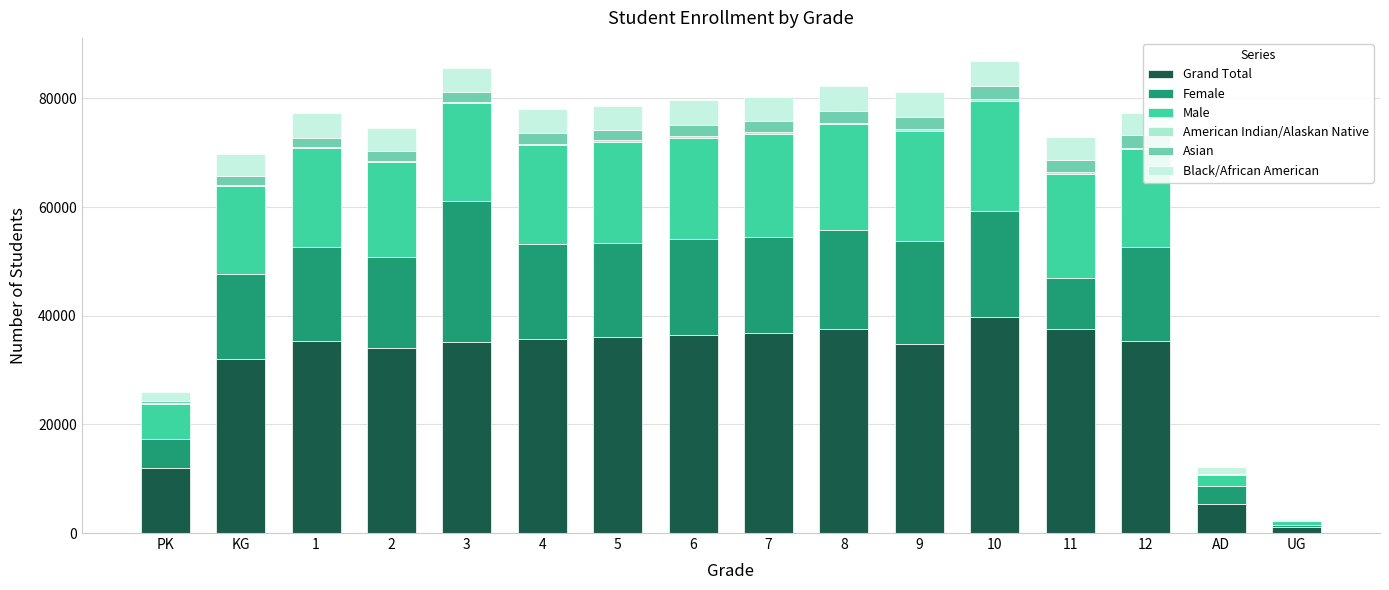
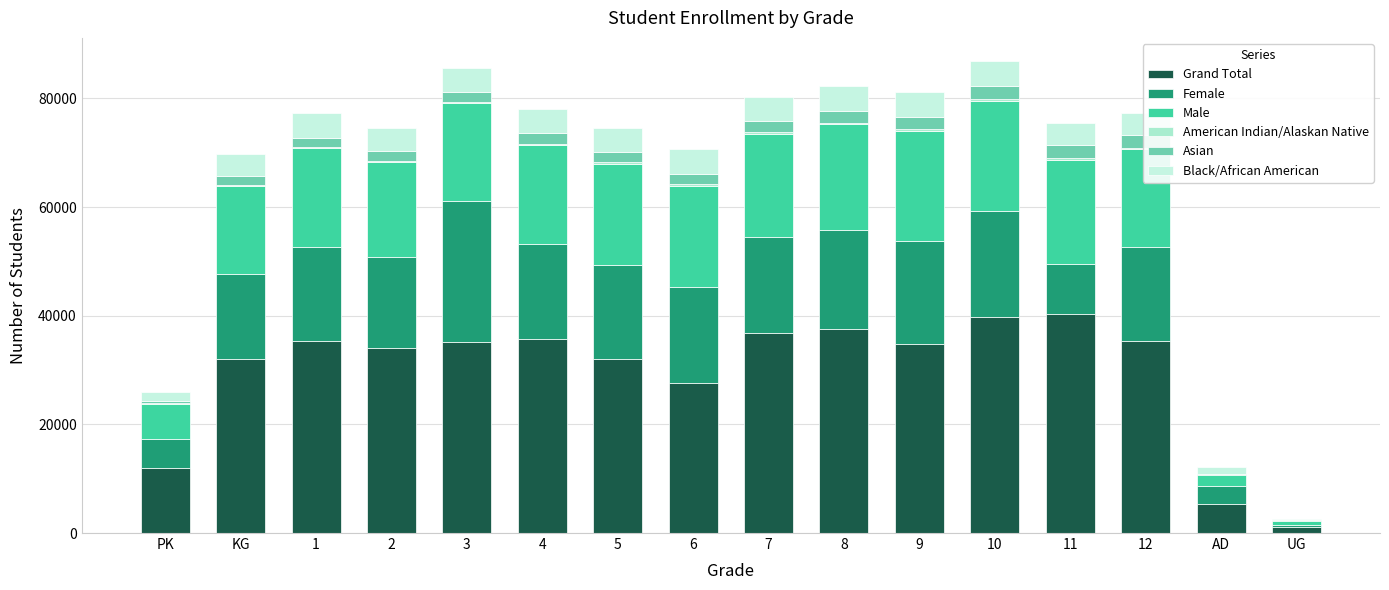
  {
    "Grand Total": {
      "PK": 12000,
      "KG": 32000,
      "1": 35000,
      "2": 34000,
      "3": 35000,
      "4": 36000,
-     "5": 36000,
-     "6": 36000,
+     "5": 32000,
+     "6": 28000,
      "7": 37000,
      "8": 38000,
      "9": 35000,
      "10": 40000,
-     "11": 38000,
+     "11": 40000,
      "12": 35000,
      "AD": 5000,
      "UG": 1000
    },
    "Female": {
      "PK": 5000,
      "KG": 16000,
      "1": 17000,
      "2": 17000,
      "3": 26000,
      "4": 17000,
      "5": 17000,
      "6": 18000,
      "7": 18000,
      "8": 18000,
      "9": 19000,
      "10": 19000,
      "11": 9000,
      "12": 17000,
      "AD": 3000
    }
  }
